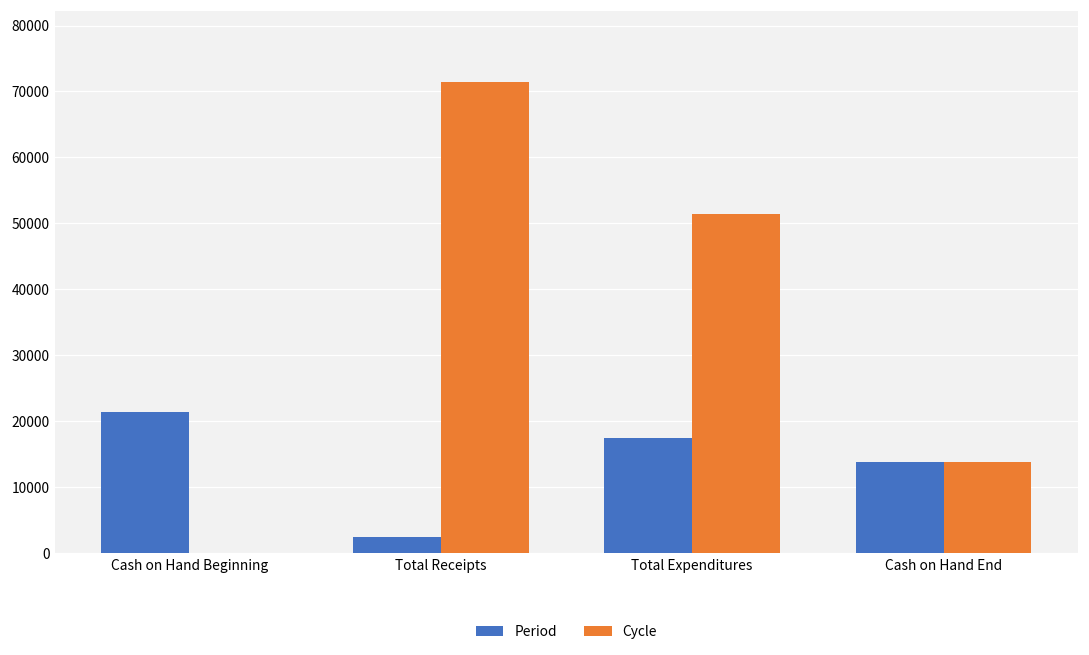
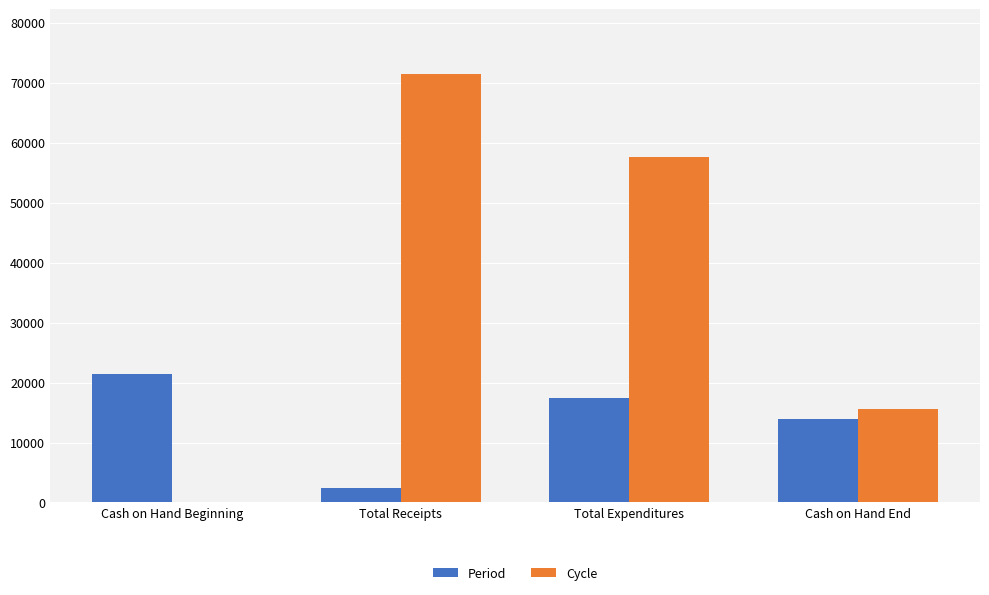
  {
    "Period": {
      "Cash on Hand Beginning": 21000,
      "Total Receipts": 2000,
      "Total Expenditures": 17000,
      "Cash on Hand End": 14000
    },
    "Cycle": {
      "Cash on Hand Beginning": 0,
      "Total Receipts": 71000,
-     "Total Expenditures": 51000,
-     "Cash on Hand End": 14000
+     "Total Expenditures": 58000,
+     "Cash on Hand End": 16000
    }
  }
